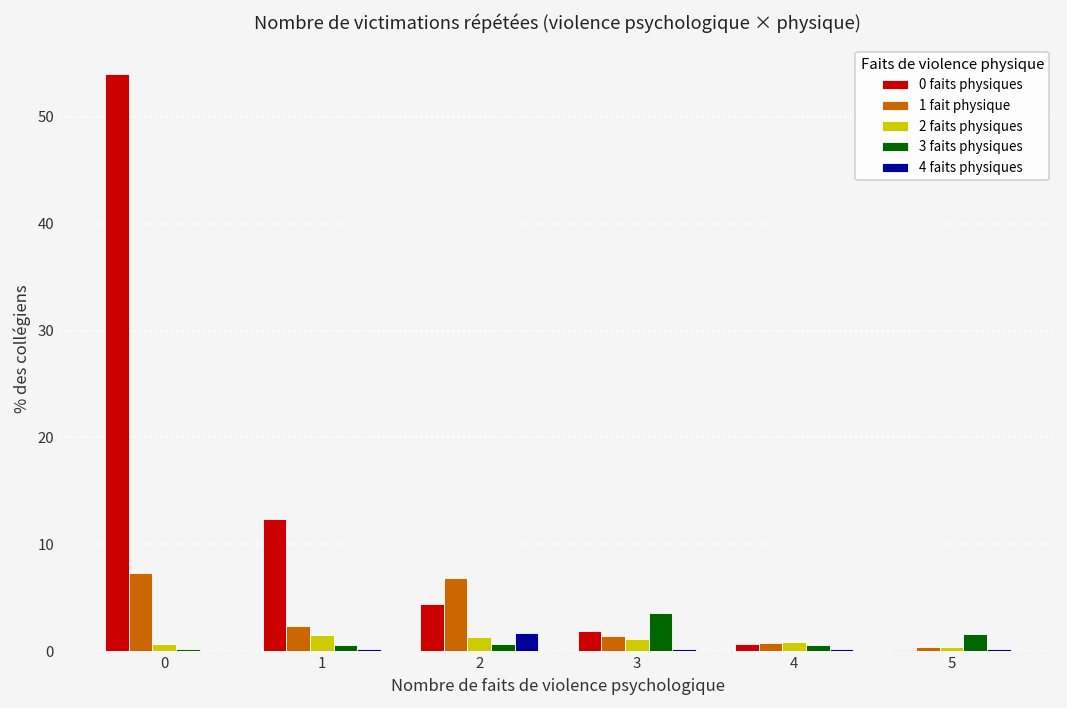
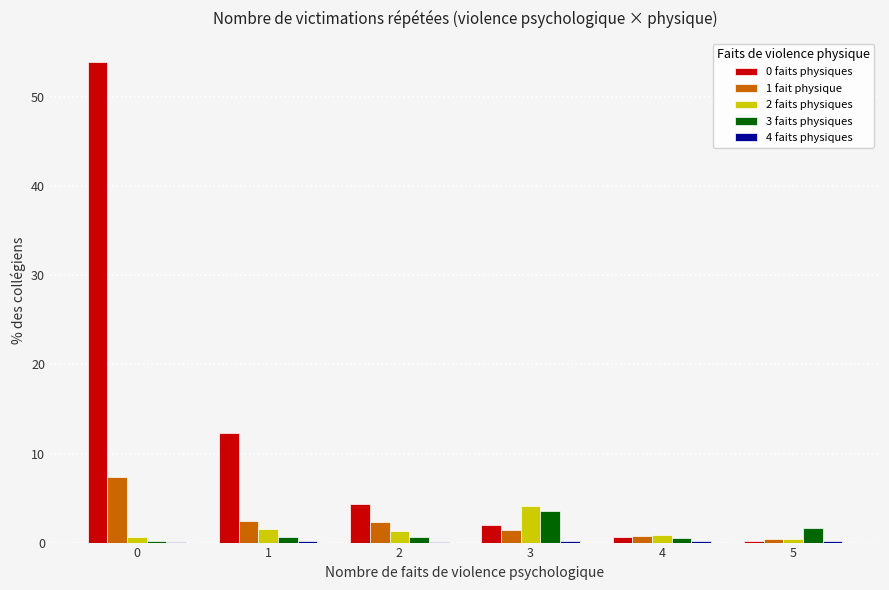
  {
    "0 faits physiques": {
      "0": 54,
      "1": 12,
      "2": 4,
      "3": 2,
      "4": 1
    },
    "1 fait physique": {
      "0": 7,
      "1": 2,
-     "2": 7,
+     "2": 2,
      "3": 1,
      "4": 1,
      "5": 0
    },
    "2 faits physiques": {
      "0": 1,
      "1": 1,
      "2": 1,
-     "3": 1,
+     "3": 4,
      "4": 1,
      "5": 0
    },
    "3 faits physiques": {
      "1": 1,
      "2": 1,
      "3": 4,
      "4": 1,
      "5": 2
    },
    "4 faits physiques": {
-     "2": 2
+     "2": 0
    }
  }
